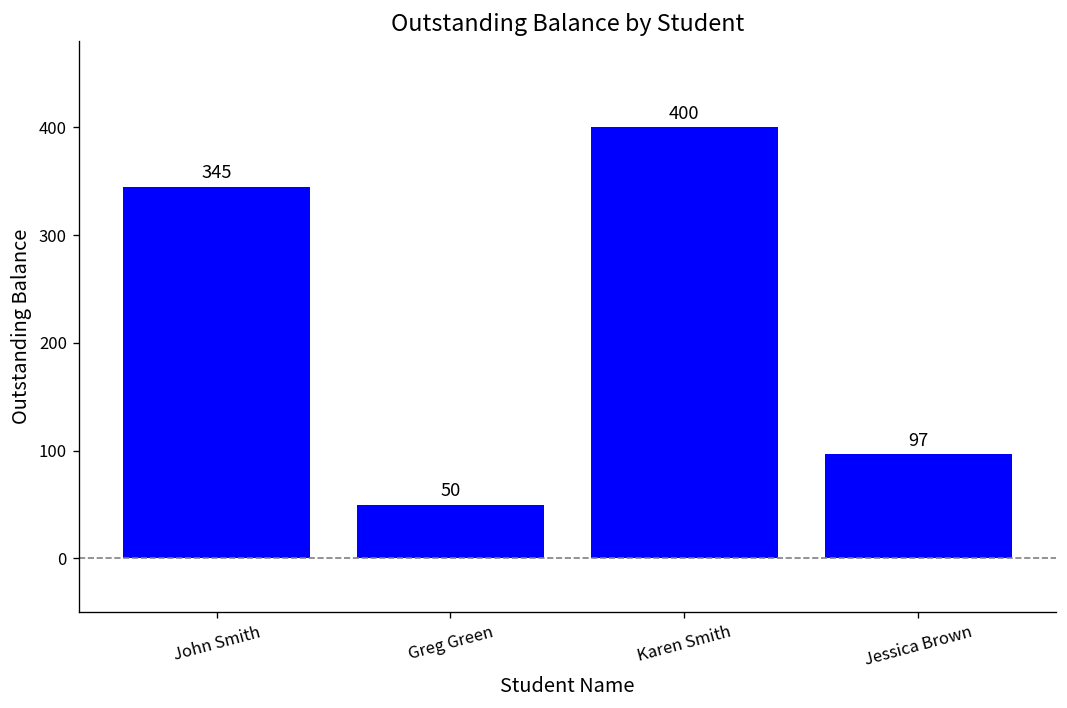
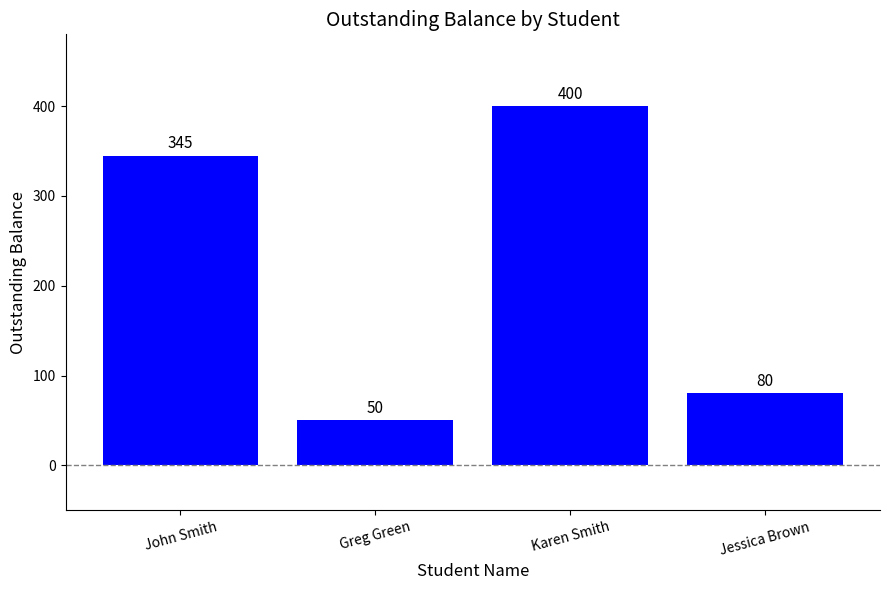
  {
    "John Smith": 345,
    "Greg Green": 50,
    "Karen Smith": 400,
-   "Jessica Brown": 97
+   "Jessica Brown": 80
  }
